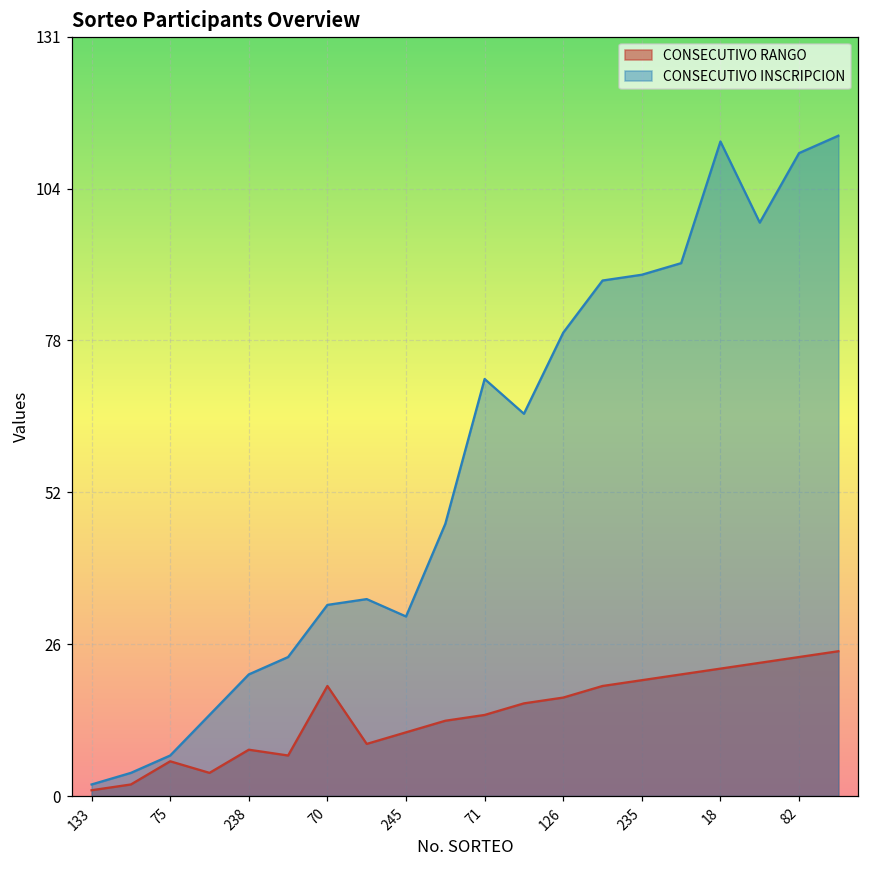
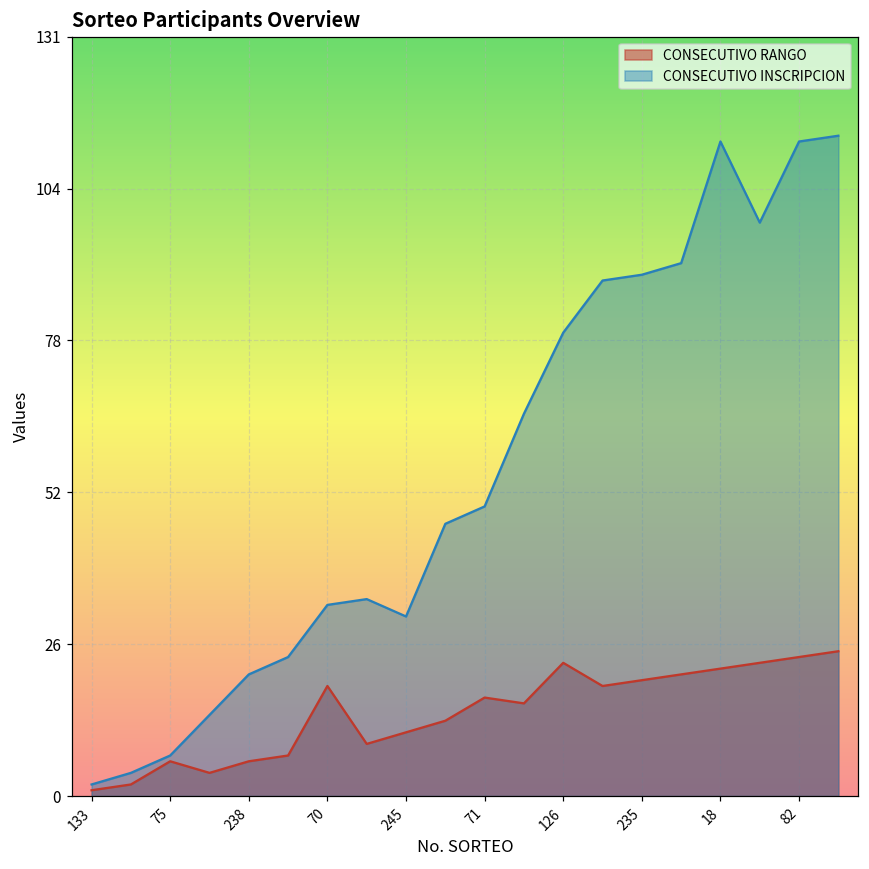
  {
    "CONSECUTIVO RANGO": {
      "133": 1,
      "75": 6,
-     "238": 8,
+     "238": 6,
      "70": 19,
      "245": 11,
-     "71": 14,
-     "126": 17,
+     "71": 17,
+     "126": 23,
      "235": 20,
      "18": 22,
      "82": 24
    },
    "CONSECUTIVO INSCRIPCION": {
      "133": 2,
      "75": 7,
      "238": 21,
      "70": 33,
      "245": 31,
-     "71": 72,
+     "71": 50,
      "126": 80,
      "235": 90,
      "18": 113,
-     "82": 111
+     "82": 113
    }
  }
